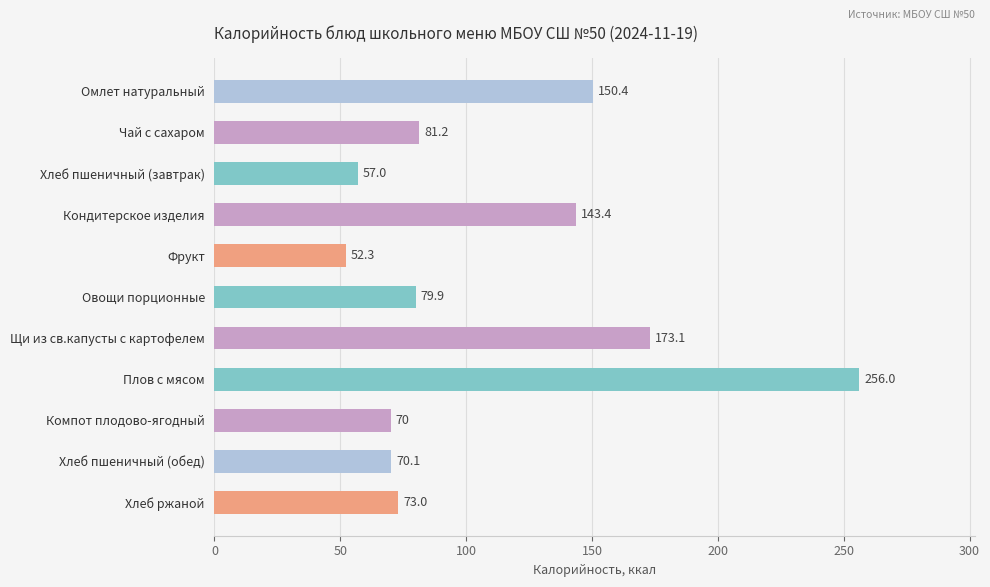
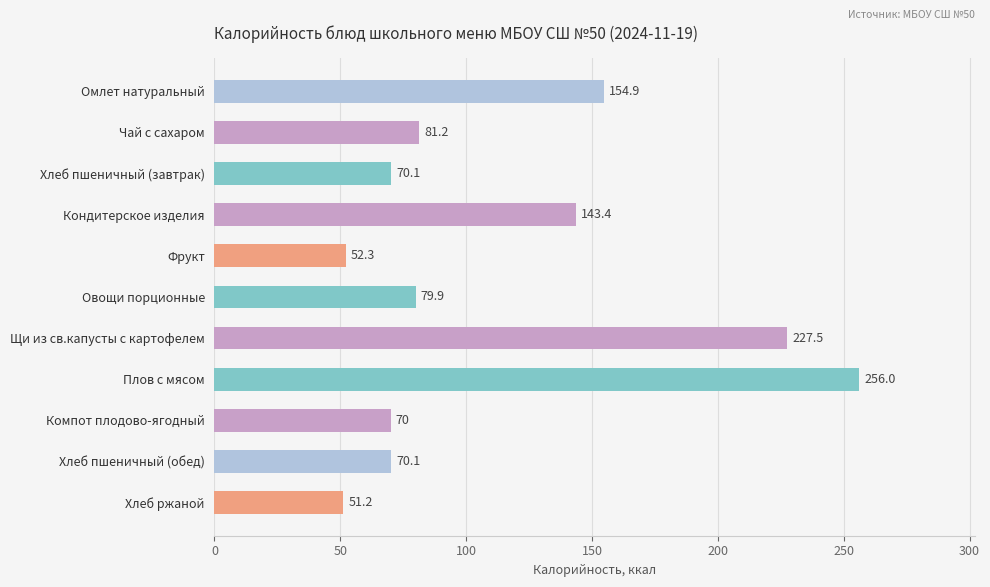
  {
-   "Омлет натуральный": 150.4,
+   "Омлет натуральный": 154.9,
    "Чай с сахаром": 81.2,
-   "Хлеб пшеничный (завтрак)": 57.0,
+   "Хлеб пшеничный (завтрак)": 70.1,
    "Кондитерское изделия": 143.4,
    "Фрукт": 52.3,
    "Овощи порционные": 79.9,
-   "Щи из св.капусты с картофелем": 173.1,
+   "Щи из св.капусты с картофелем": 227.5,
    "Плов с мясом": 256.0,
    "Компот плодово-ягодный": 70,
    "Хлеб пшеничный (обед)": 70.1,
-   "Хлеб ржаной": 73.0
+   "Хлеб ржаной": 51.2
  }
